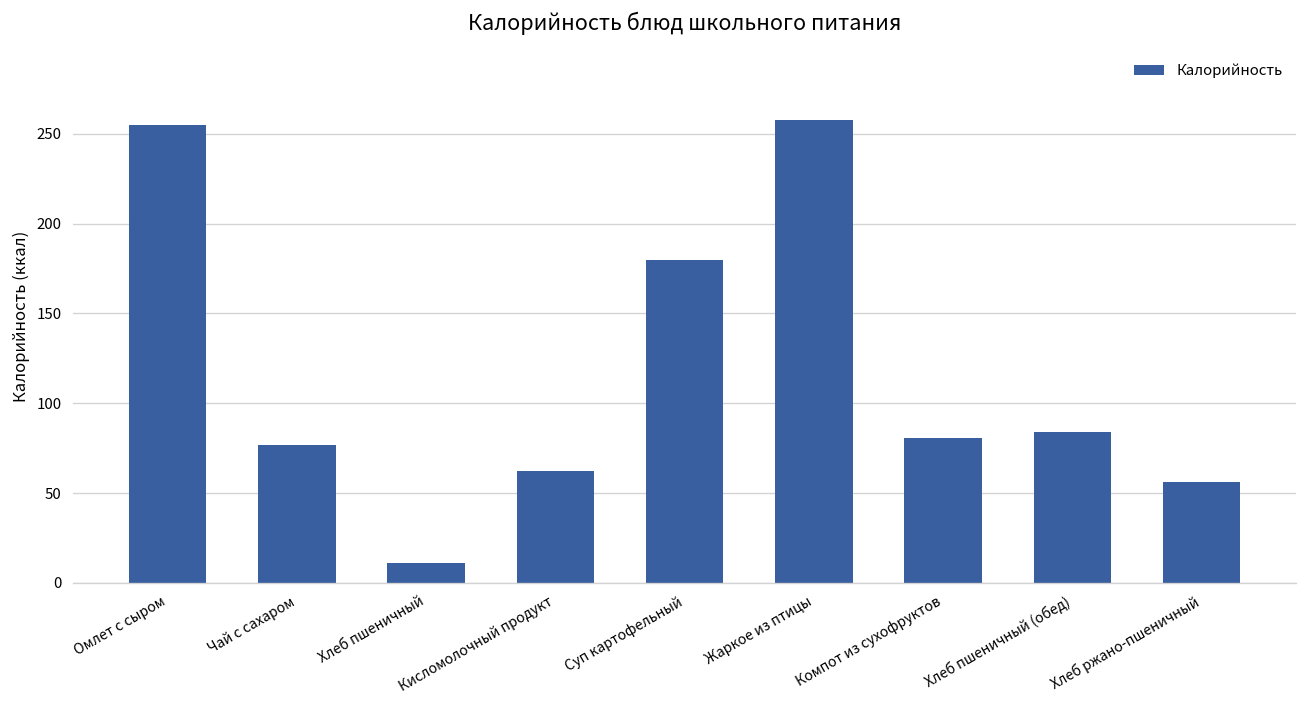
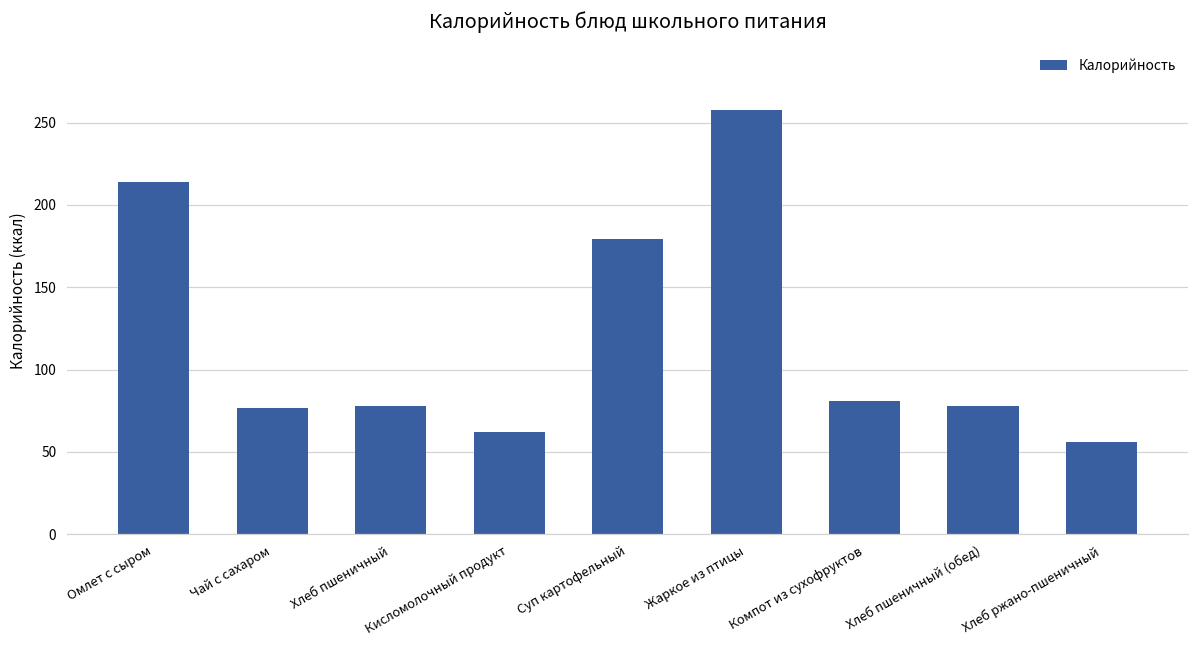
  {
-   "Омлет с сыром": 255,
+   "Омлет с сыром": 214,
    "Чай с сахаром": 77,
-   "Хлеб пшеничный": 11,
+   "Хлеб пшеничный": 78,
    "Кисломолочный продукт": 62,
    "Суп картофельный": 180,
    "Жаркое из птицы": 258,
    "Компот из сухофруктов": 81,
-   "Хлеб пшеничный (обед)": 84,
+   "Хлеб пшеничный (обед)": 78,
    "Хлеб ржано-пшеничный": 56
  }
